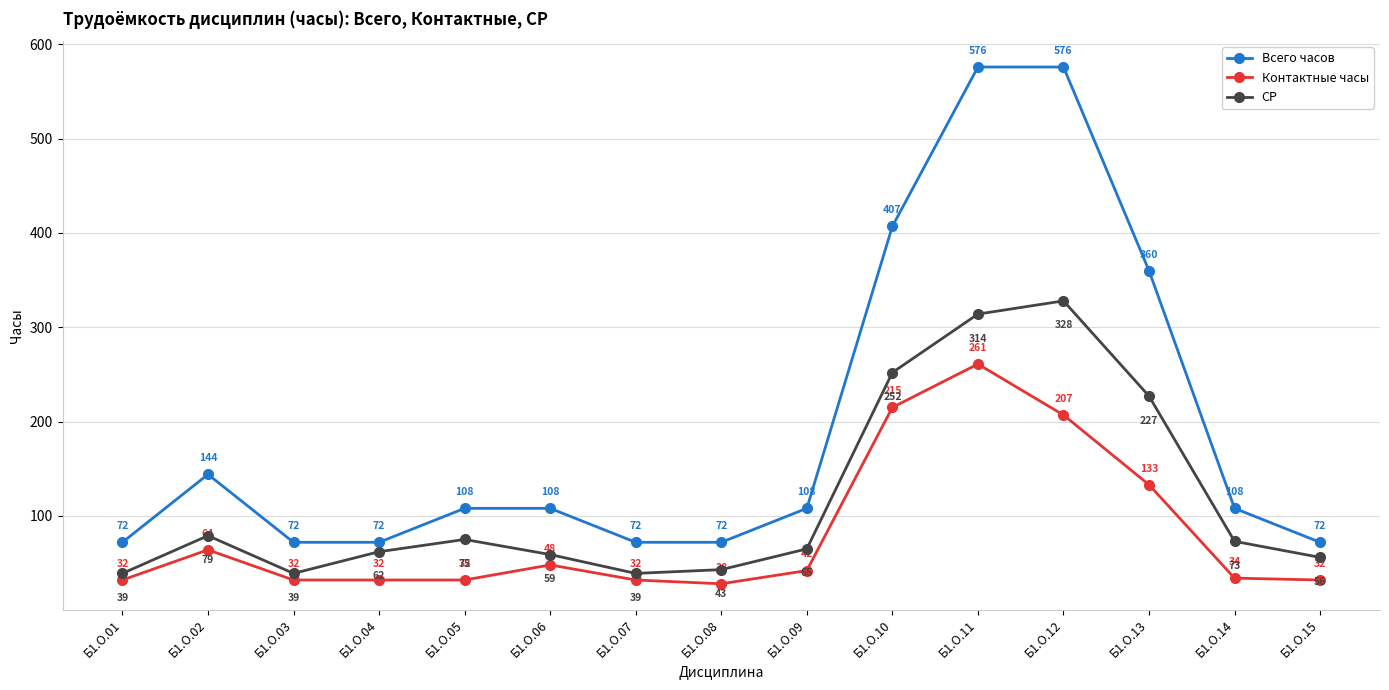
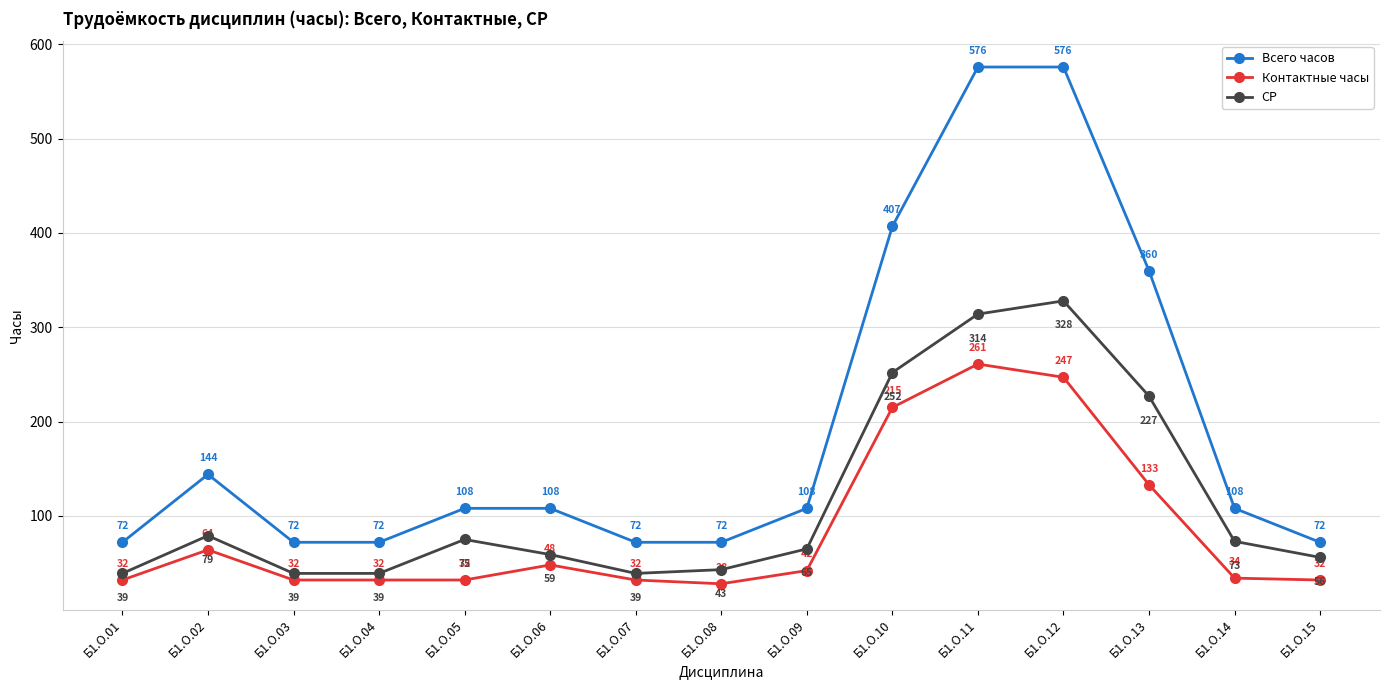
  {
    "Всего часов": {
      "Б1.О.01": 72,
      "Б1.О.02": 144,
      "Б1.О.03": 72,
      "Б1.О.04": 72,
      "Б1.О.05": 108,
      "Б1.О.06": 108,
      "Б1.О.07": 72,
      "Б1.О.08": 72,
      "Б1.О.09": 108,
      "Б1.О.10": 407,
      "Б1.О.11": 576,
      "Б1.О.12": 576,
      "Б1.О.13": 360,
      "Б1.О.14": 108,
      "Б1.О.15": 72
    },
    "Контактные часы": {
      "Б1.О.01": 32,
      "Б1.О.03": 32,
      "Б1.О.04": 32,
      "Б1.О.07": 32,
      "Б1.О.11": 261,
-     "Б1.О.12": 207,
+     "Б1.О.12": 247,
      "Б1.О.13": 133
    },
    "СР": {
      "Б1.О.01": 39,
      "Б1.О.02": 79,
      "Б1.О.03": 39,
-     "Б1.О.04": 62,
+     "Б1.О.04": 39,
      "Б1.О.06": 59,
      "Б1.О.07": 39,
      "Б1.О.08": 43,
      "Б1.О.11": 314,
      "Б1.О.12": 328,
      "Б1.О.13": 227
    }
  }
